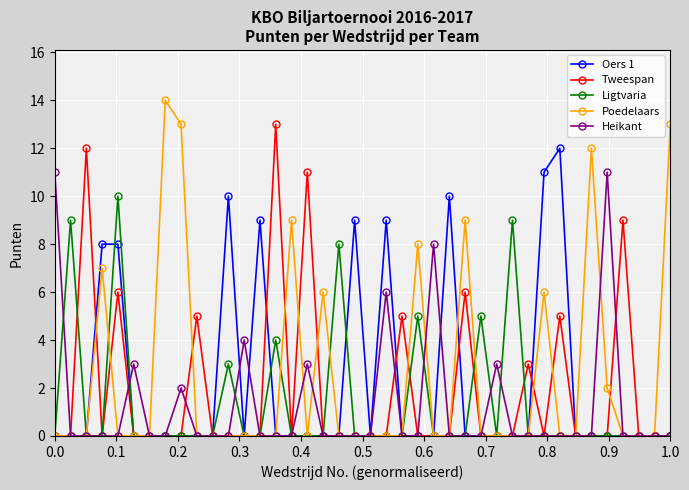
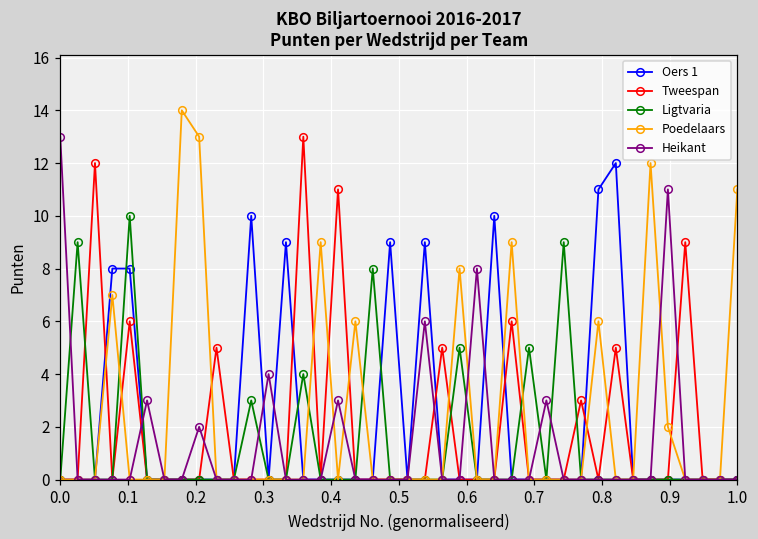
  {
    "Poedelaars": {
-     "1.0": 13
+     "1.0": 11
    },
    "Heikant": {
-     "0.0": 11
+     "0.0": 13
    }
  }
